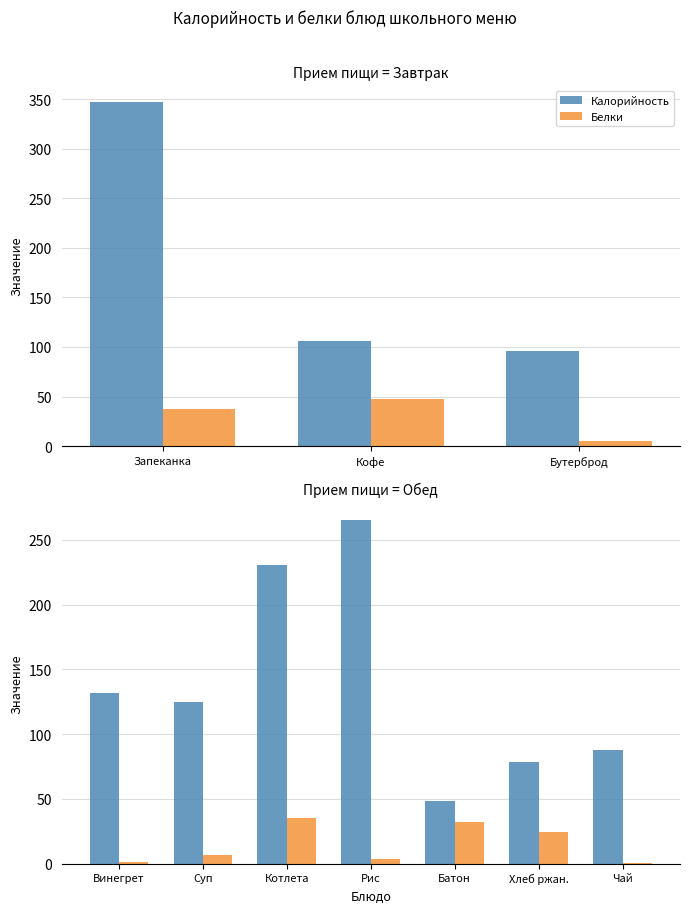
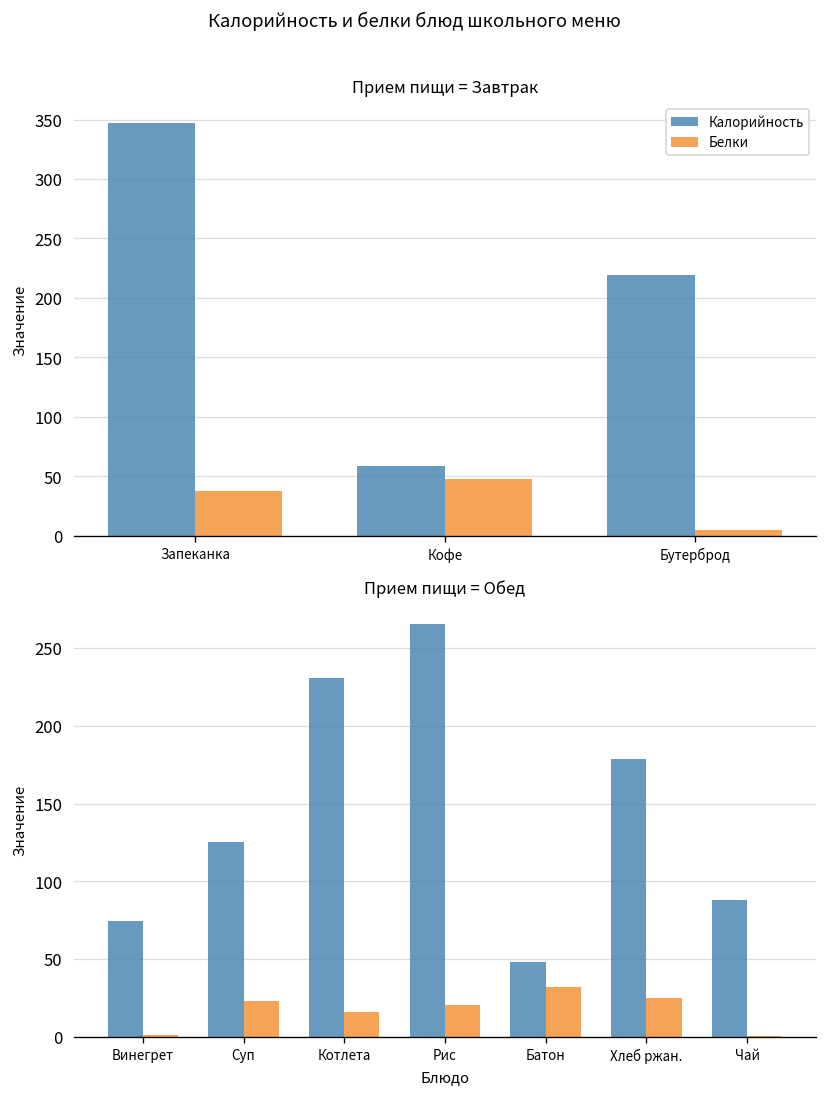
  {
    "Прием пищи = Завтрак": {
      "Калорийность": {
        "Запеканка": 350,
-       "Кофе": 110,
-       "Бутерброд": 100
+       "Кофе": 60,
+       "Бутерброд": 220
      },
      "Белки": {
        "Запеканка": 40,
        "Кофе": 50,
        "Бутерброд": 0
      }
    },
    "Прием пищи = Обед": {
      "Калорийность": {
-       "Винегрет": 132,
+       "Винегрет": 74,
        "Суп": 125,
        "Котлета": 231,
        "Рис": 266,
        "Батон": 48,
-       "Хлеб ржан.": 79,
+       "Хлеб ржан.": 179,
        "Чай": 88
      },
      "Белки": {
-       "Суп": 7,
-       "Котлета": 35,
-       "Рис": 4,
+       "Суп": 23,
+       "Котлета": 16,
+       "Рис": 21,
        "Батон": 32,
        "Хлеб ржан.": 25
      }
    }
  }
